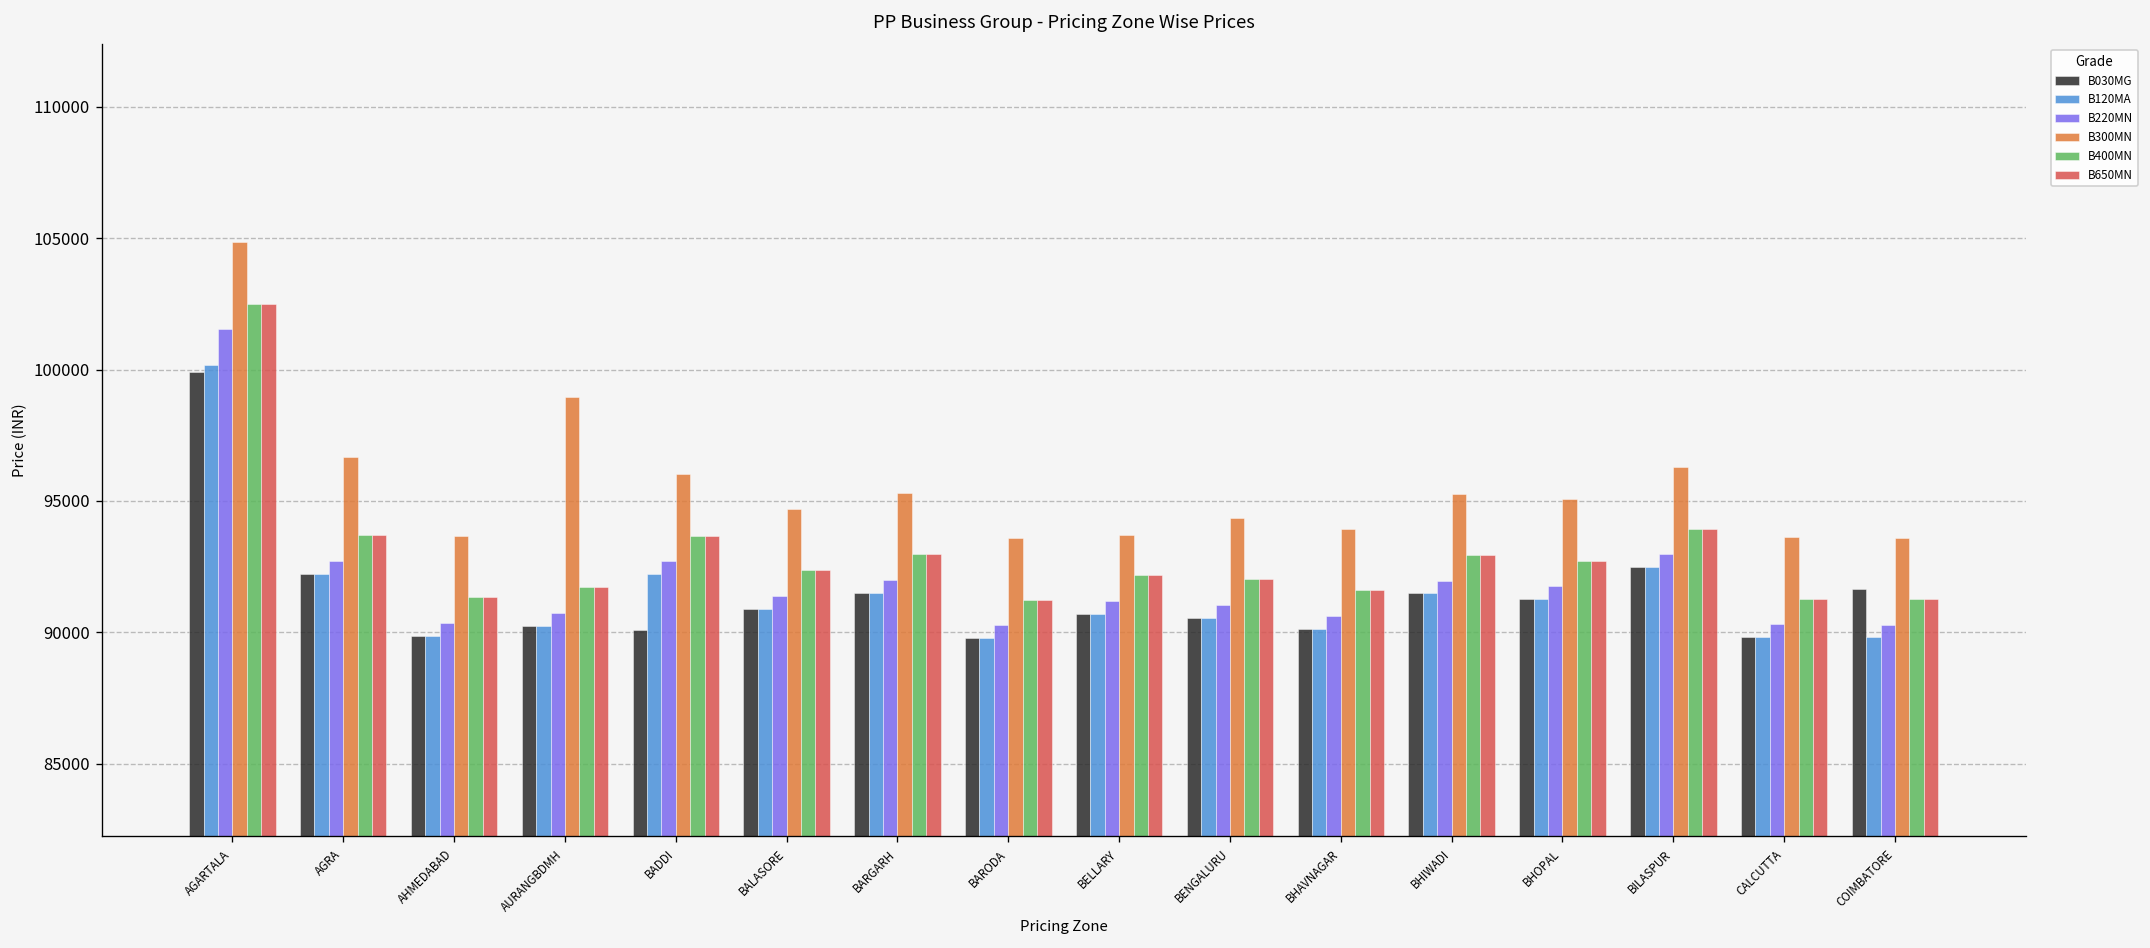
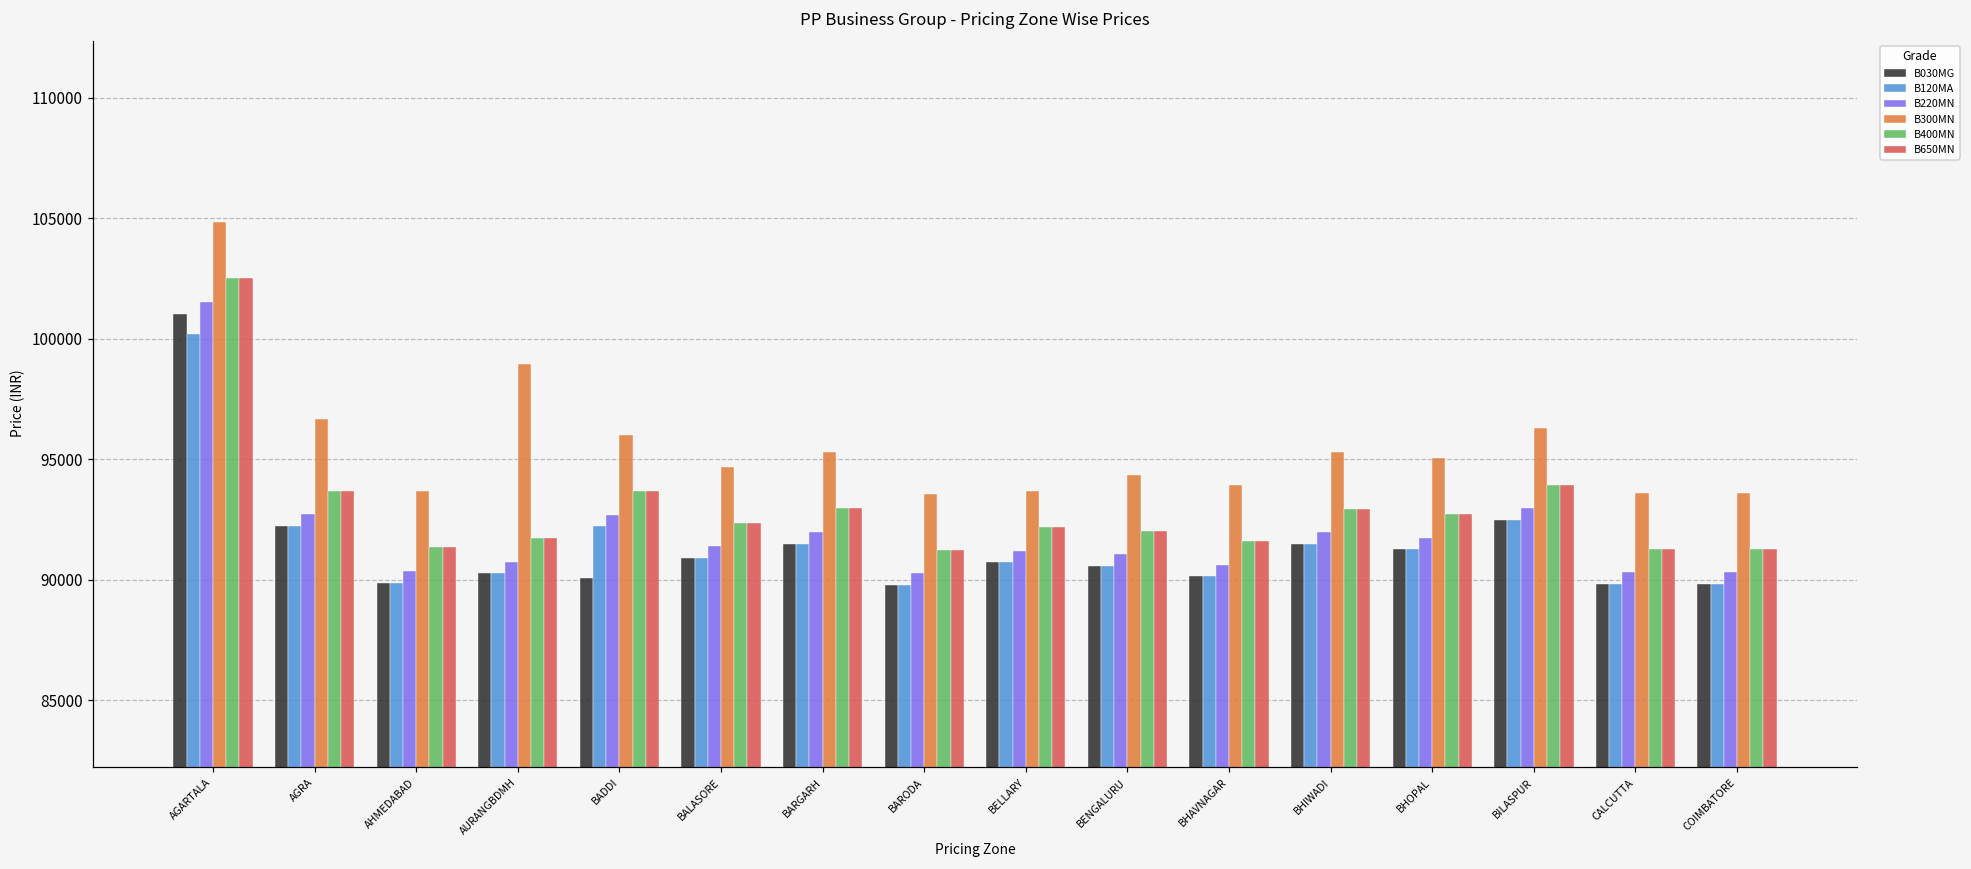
  {
    "B030MG": {
-     "AGARTALA": 99900,
+     "AGARTALA": 101000,
      "AGRA": 92200,
      "AHMEDABAD": 89900,
      "AURANGBDMH": 90300,
      "BADDI": 90100,
      "BALASORE": 90900,
      "BARGARH": 91500,
      "BARODA": 89800,
      "BELLARY": 90700,
      "BENGALURU": 90600,
      "BHAVNAGAR": 90100,
      "BHIWADI": 91500,
      "BHOPAL": 91300,
      "BILASPUR": 92500,
      "CALCUTTA": 89800,
-     "COIMBATORE": 91700
+     "COIMBATORE": 89800
    },
    "B120MA": {
      "AGARTALA": 100200,
      "AGRA": 92200,
      "AHMEDABAD": 89900,
      "AURANGBDMH": 90300,
      "BADDI": 92200,
      "BALASORE": 90900,
      "BARGARH": 91500,
      "BARODA": 89800,
      "BELLARY": 90700,
      "BENGALURU": 90600,
      "BHAVNAGAR": 90100,
      "BHIWADI": 91500,
      "BHOPAL": 91300,
      "BILASPUR": 92500,
      "CALCUTTA": 89800,
      "COIMBATORE": 89800
    },
    "B220MN": {
      "AGARTALA": 101500,
      "AGRA": 92700,
      "AHMEDABAD": 90400,
      "AURANGBDMH": 90800,
      "BADDI": 92700,
      "BALASORE": 91400,
      "BARGARH": 92000,
      "BARODA": 90300,
      "BELLARY": 91200,
      "BENGALURU": 91100,
      "BHAVNAGAR": 90600,
      "BHIWADI": 92000,
      "BHOPAL": 91800,
      "BILASPUR": 93000,
      "CALCUTTA": 90300,
      "COIMBATORE": 90300
    },
    "B400MN": {
      "AGARTALA": 102500,
      "AGRA": 93700,
      "AHMEDABAD": 91300,
      "AURANGBDMH": 91700,
      "BADDI": 93700,
      "BALASORE": 92400,
      "BARGARH": 93000,
      "BARODA": 91200,
      "BELLARY": 92200,
      "BENGALURU": 92000,
      "BHAVNAGAR": 91600,
      "BHIWADI": 93000,
      "BHOPAL": 92700,
      "BILASPUR": 94000,
      "CALCUTTA": 91300,
      "COIMBATORE": 91300
    }
  }
